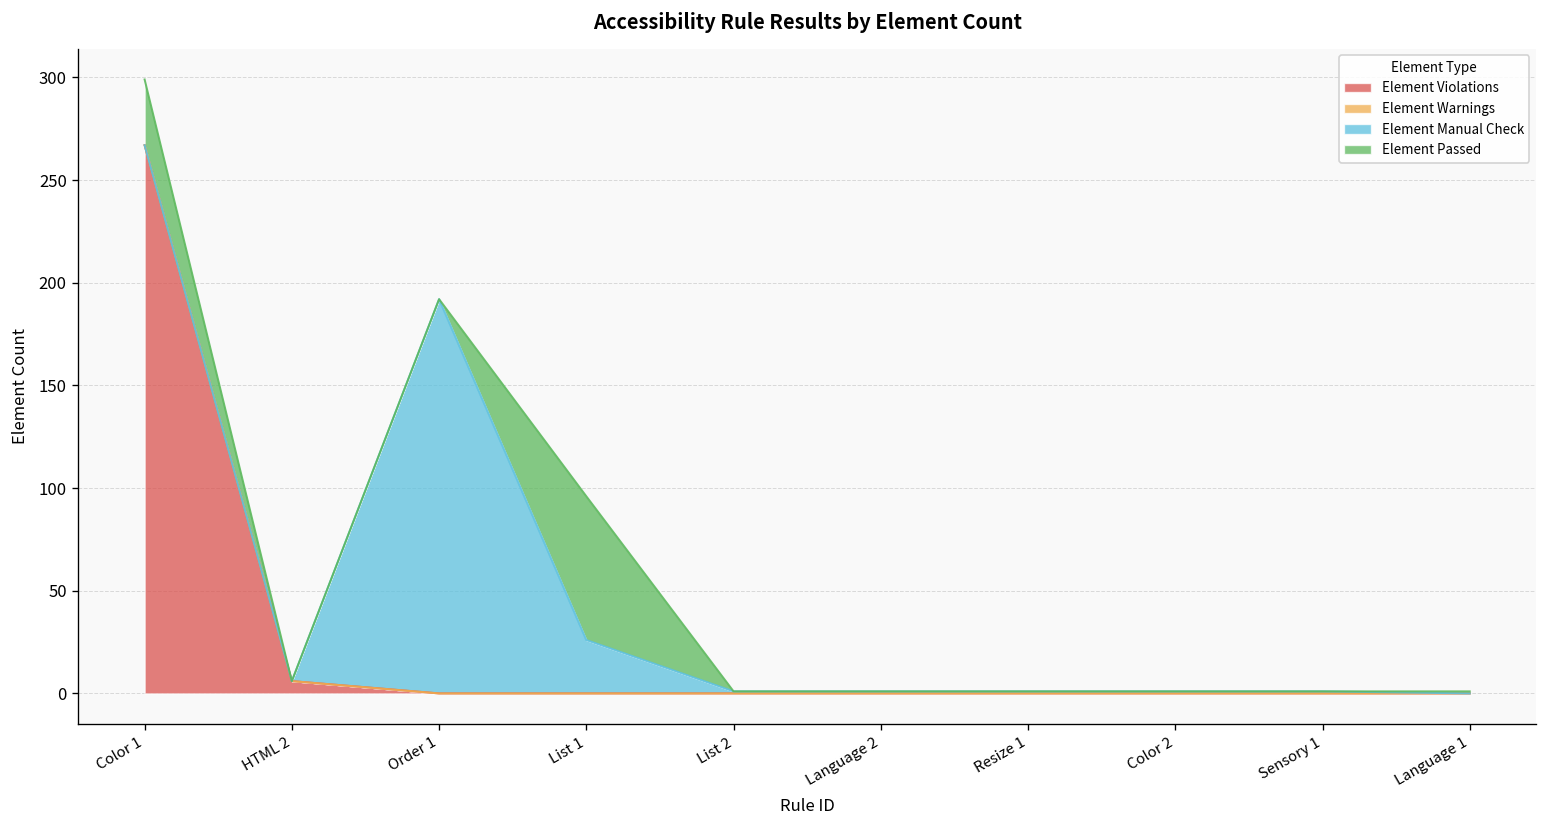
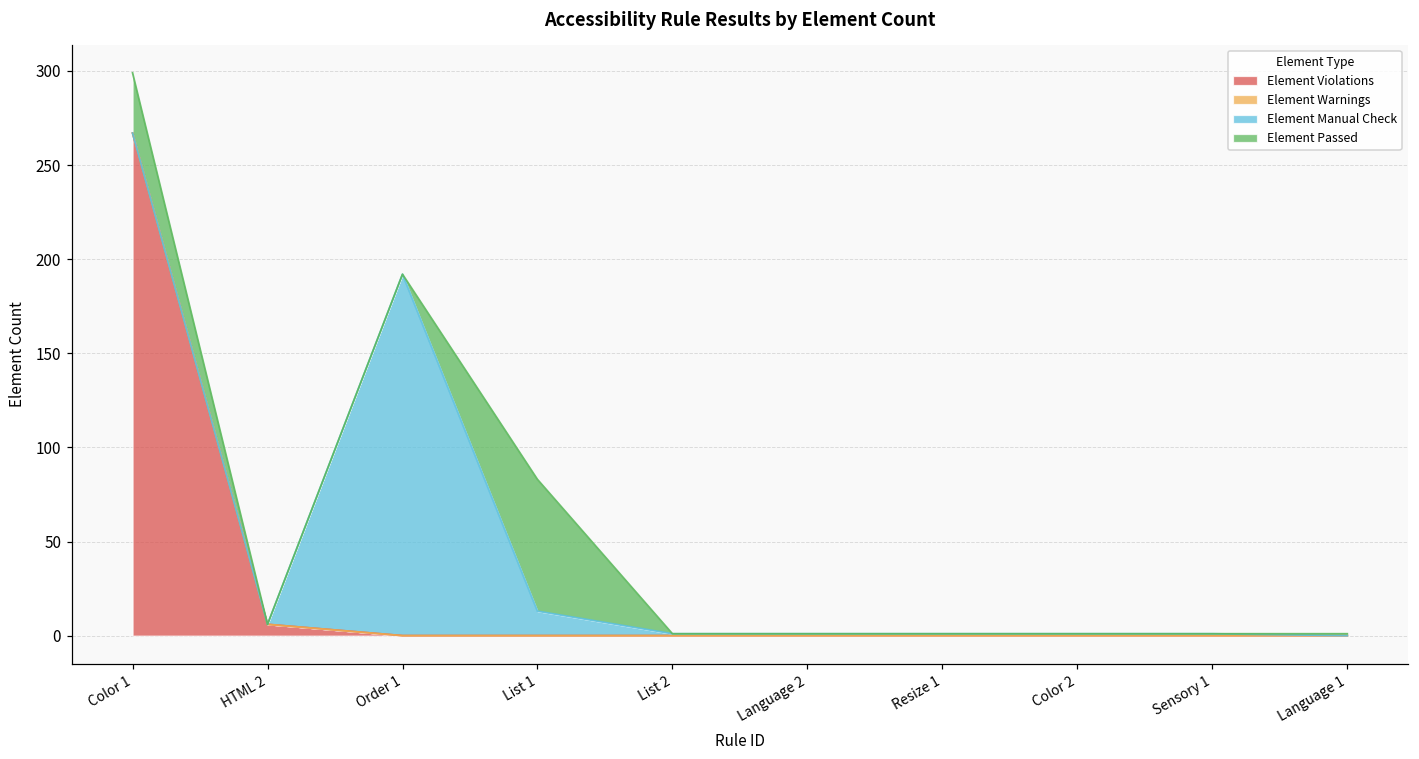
  {
    "Element Warnings": {
      "Order 1": 0,
      "List 1": 0
    },
    "Element Manual Check": {
-     "List 1": 26
+     "List 1": 13
    },
    "Element Passed": {
      "Color 1": 32,
      "List 1": 70
    }
  }
